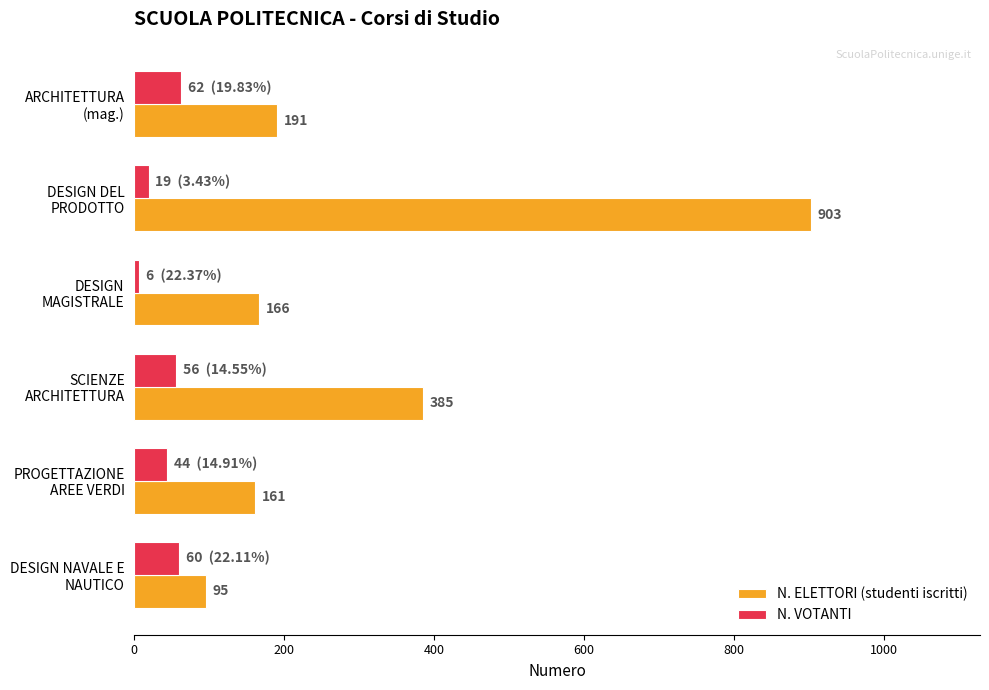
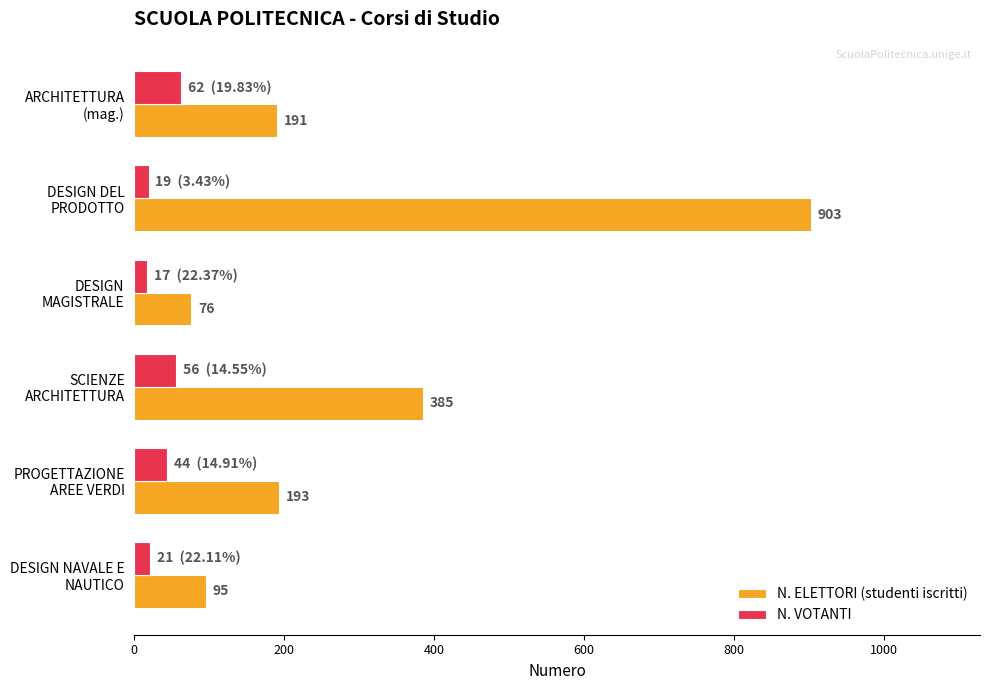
  {
    "N. ELETTORI (studenti iscritti)": {
      "ARCHITETTURA (mag.)": 191,
      "DESIGN DEL PRODOTTO": 903,
-     "DESIGN MAGISTRALE": 166,
+     "DESIGN MAGISTRALE": 76,
      "SCIENZE ARCHITETTURA": 385,
-     "PROGETTAZIONE AREE VERDI": 161,
+     "PROGETTAZIONE AREE VERDI": 193,
      "DESIGN NAVALE E NAUTICO": 95
    },
    "N. VOTANTI": {
      "ARCHITETTURA (mag.)": 62,
      "DESIGN DEL PRODOTTO": 19,
-     "DESIGN MAGISTRALE": 6,
+     "DESIGN MAGISTRALE": 17,
      "SCIENZE ARCHITETTURA": 56,
      "PROGETTAZIONE AREE VERDI": 44,
-     "DESIGN NAVALE E NAUTICO": 60
+     "DESIGN NAVALE E NAUTICO": 21
    }
  }
